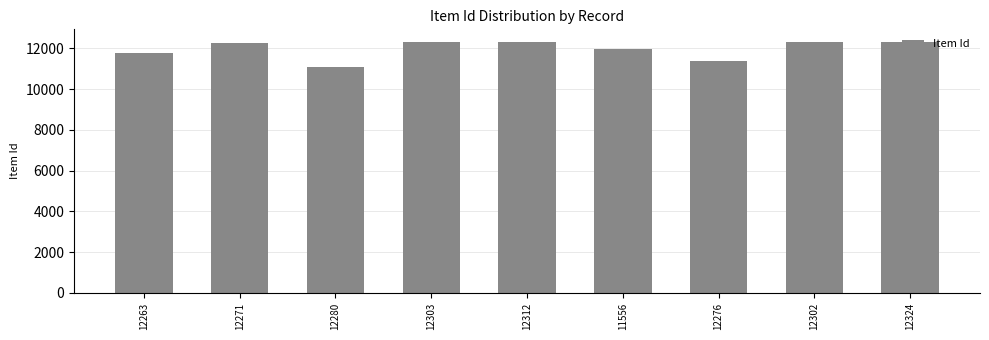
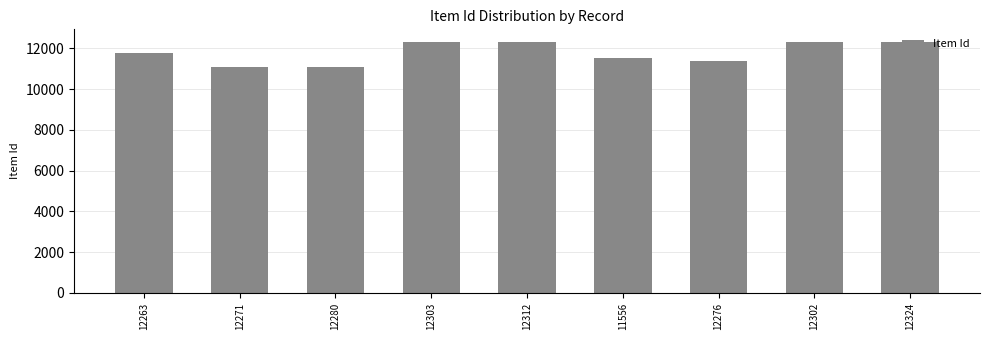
  {
    "12263": 11800,
-   "12271": 12300,
+   "12271": 11100,
    "12280": 11100,
    "12303": 12300,
    "12312": 12300,
-   "11556": 12000,
+   "11556": 11600,
    "12276": 11400,
    "12302": 12300,
    "12324": 12300
  }
